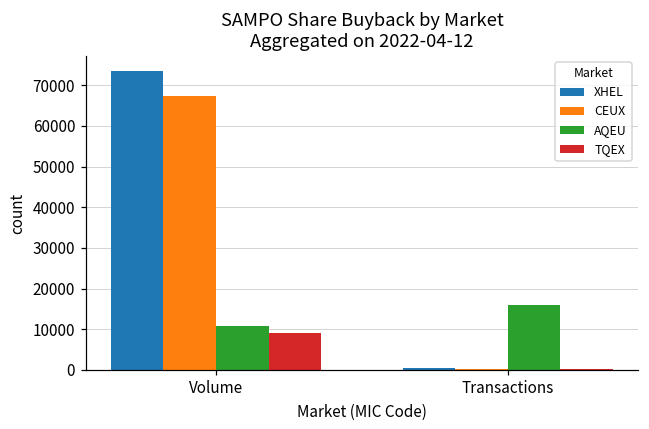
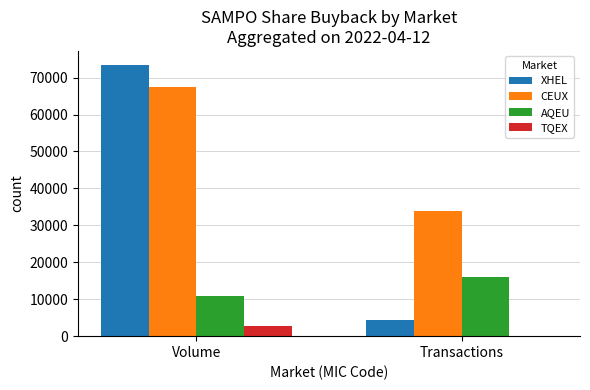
  {
    "XHEL": {
      "Volume": 74000,
-     "Transactions": 1000
+     "Transactions": 4000
    },
    "CEUX": {
      "Volume": 67000,
-     "Transactions": 0
+     "Transactions": 34000
    },
    "AQEU": {
      "Volume": 11000,
      "Transactions": 16000
    },
    "TQEX": {
-     "Volume": 9000
+     "Volume": 3000
    }
  }
